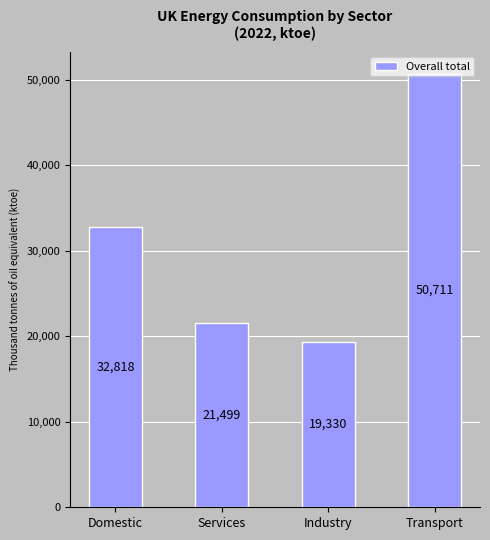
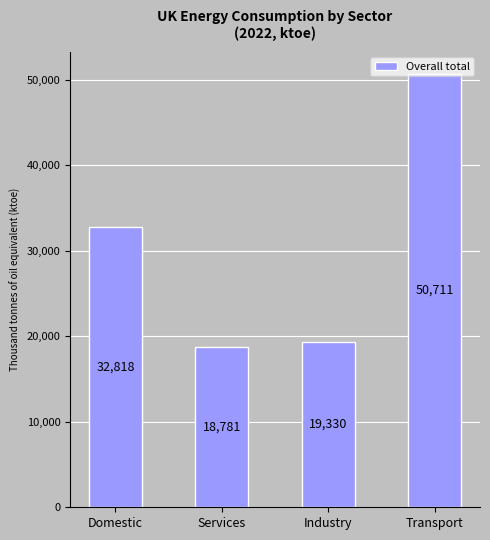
  {
    "Domestic": "32,818",
-   "Services": "21,499",
+   "Services": "18,781",
    "Industry": "19,330"
  }
